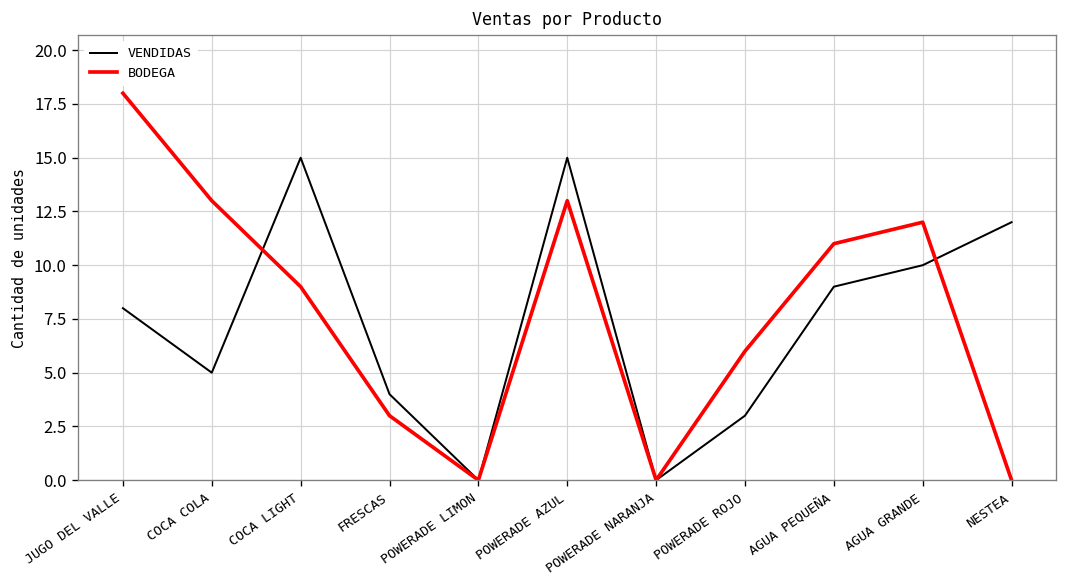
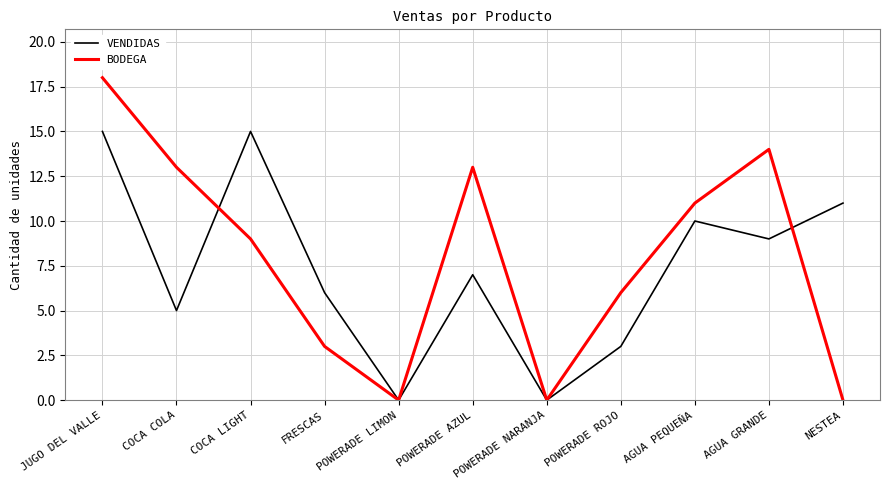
  {
    "VENDIDAS": {
-     "JUGO DEL VALLE": 8,
+     "JUGO DEL VALLE": 15,
      "COCA COLA": 5,
      "COCA LIGHT": 15,
-     "FRESCAS": 4,
-     "POWERADE AZUL": 15,
+     "FRESCAS": 6,
+     "POWERADE AZUL": 7,
      "POWERADE ROJO": 3,
-     "AGUA PEQUEÑA": 9,
-     "AGUA GRANDE": 10,
-     "NESTEA": 12
+     "AGUA PEQUEÑA": 10,
+     "AGUA GRANDE": 9,
+     "NESTEA": 11
    },
    "BODEGA": {
      "JUGO DEL VALLE": 18,
      "COCA COLA": 13,
      "COCA LIGHT": 9,
      "FRESCAS": 3,
      "POWERADE AZUL": 13,
      "POWERADE ROJO": 6,
      "AGUA PEQUEÑA": 11,
-     "AGUA GRANDE": 12,
+     "AGUA GRANDE": 14,
      "NESTEA": 0
    }
  }
